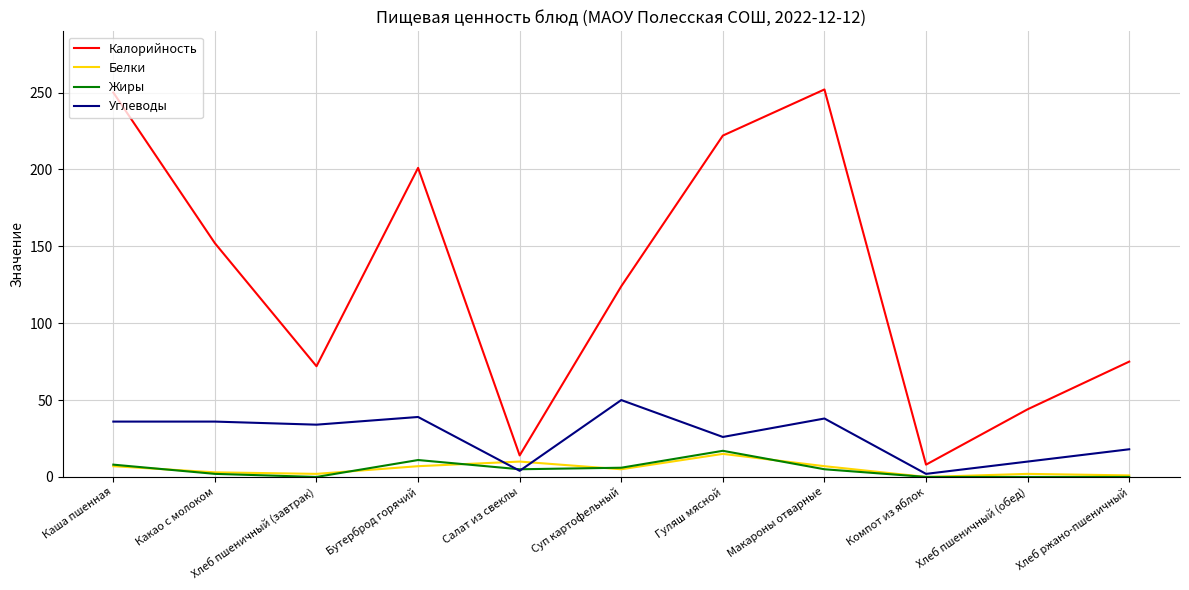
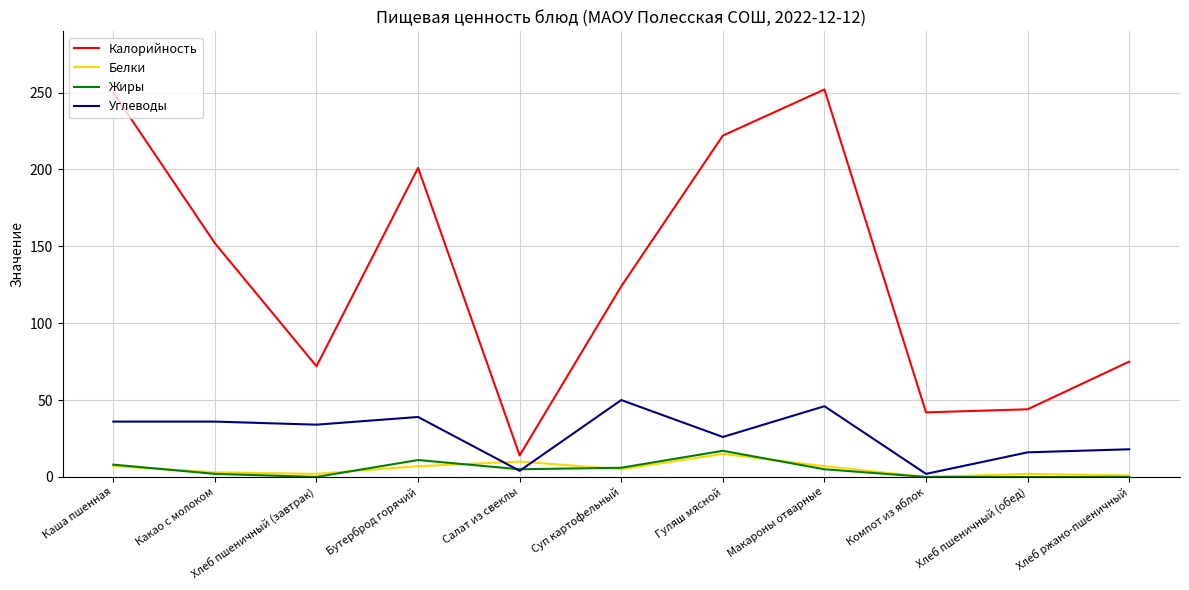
  {
    "Калорийность": {
      "Какао с молоком": 152,
      "Хлеб пшеничный (завтрак)": 72,
      "Бутерброд горячий": 201,
      "Салат из свеклы": 14,
      "Суп картофельный": 124,
      "Гуляш мясной": 222,
      "Макароны отварные": 252,
-     "Компот из яблок": 8,
+     "Компот из яблок": 42,
      "Хлеб пшеничный (обед)": 44,
      "Хлеб ржано-пшеничный": 75
    },
    "Белки": {
      "Хлеб пшеничный (завтрак)": 2,
      "Бутерброд горячий": 7,
      "Салат из свеклы": 10,
      "Гуляш мясной": 15,
      "Макароны отварные": 7,
      "Хлеб пшеничный (обед)": 2
    },
    "Жиры": {
      "Хлеб пшеничный (завтрак)": 0,
      "Бутерброд горячий": 11,
      "Гуляш мясной": 17,
      "Макароны отварные": 5,
      "Хлеб пшеничный (обед)": 0
    },
    "Углеводы": {
      "Каша пшенная": 36,
      "Какао с молоком": 36,
      "Хлеб пшеничный (завтрак)": 34,
      "Бутерброд горячий": 39,
      "Суп картофельный": 50,
      "Гуляш мясной": 26,
-     "Макароны отварные": 38,
+     "Макароны отварные": 46,
      "Компот из яблок": 2,
-     "Хлеб пшеничный (обед)": 10,
+     "Хлеб пшеничный (обед)": 16,
      "Хлеб ржано-пшеничный": 18
    }
  }
